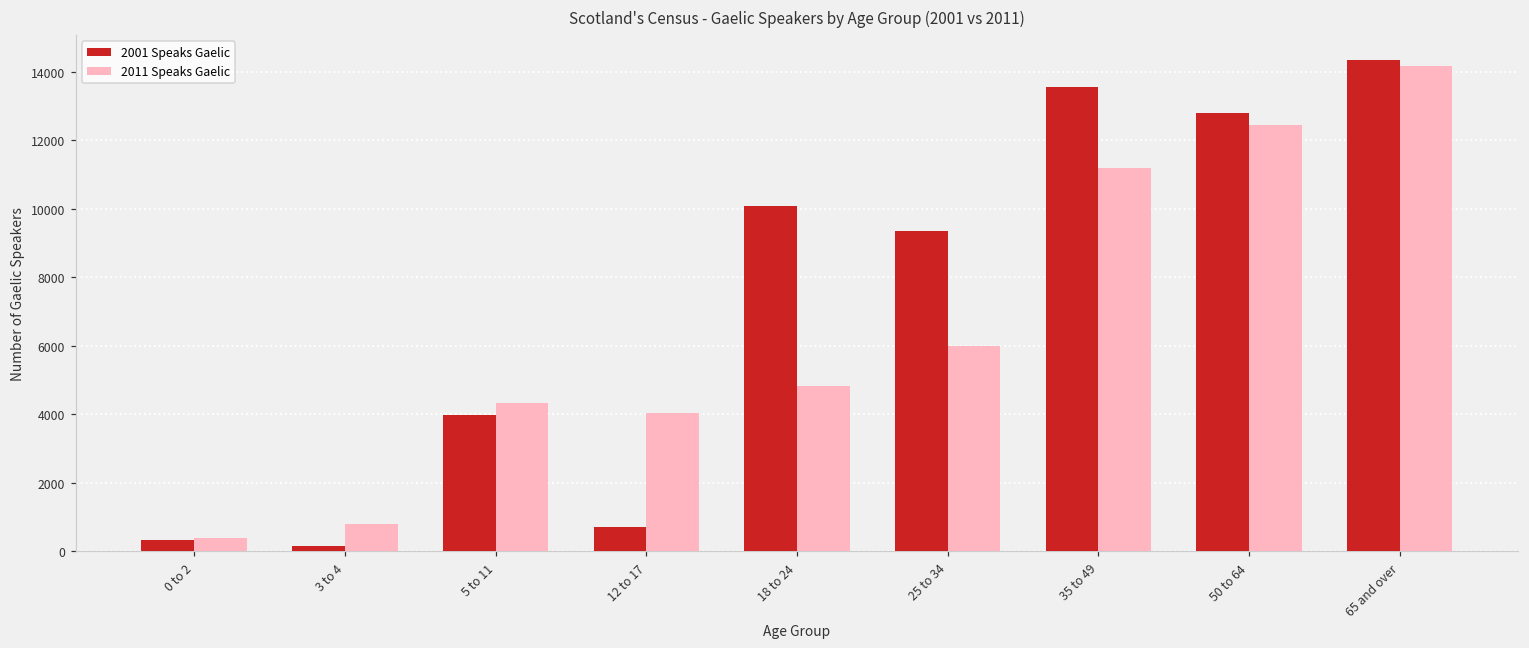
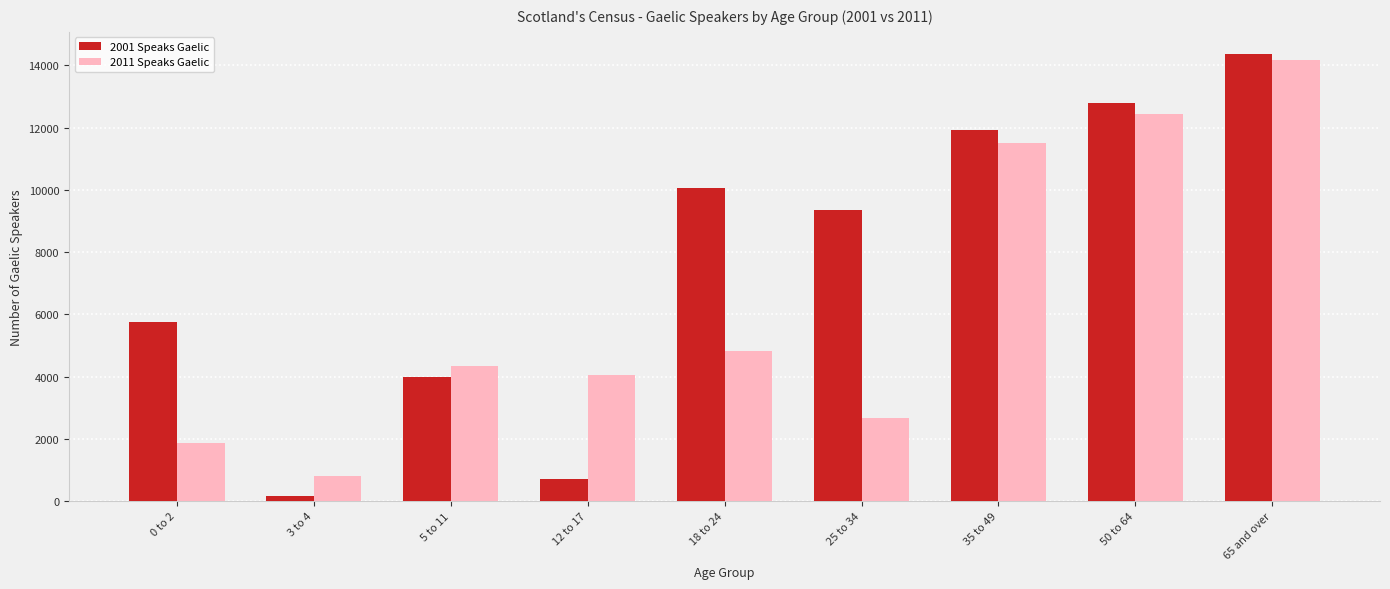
  {
    "2001 Speaks Gaelic": {
-     "0 to 2": 300,
+     "0 to 2": 5700,
      "3 to 4": 200,
      "5 to 11": 4000,
      "12 to 17": 700,
      "18 to 24": 10100,
      "25 to 34": 9400,
-     "35 to 49": 13600,
+     "35 to 49": 11900,
      "50 to 64": 12800,
      "65 and over": 14400
    },
    "2011 Speaks Gaelic": {
-     "0 to 2": 400,
+     "0 to 2": 1900,
      "3 to 4": 800,
      "5 to 11": 4300,
      "12 to 17": 4000,
      "18 to 24": 4800,
-     "25 to 34": 6000,
-     "35 to 49": 11200,
+     "25 to 34": 2700,
+     "35 to 49": 11500,
      "50 to 64": 12400,
      "65 and over": 14200
    }
  }
